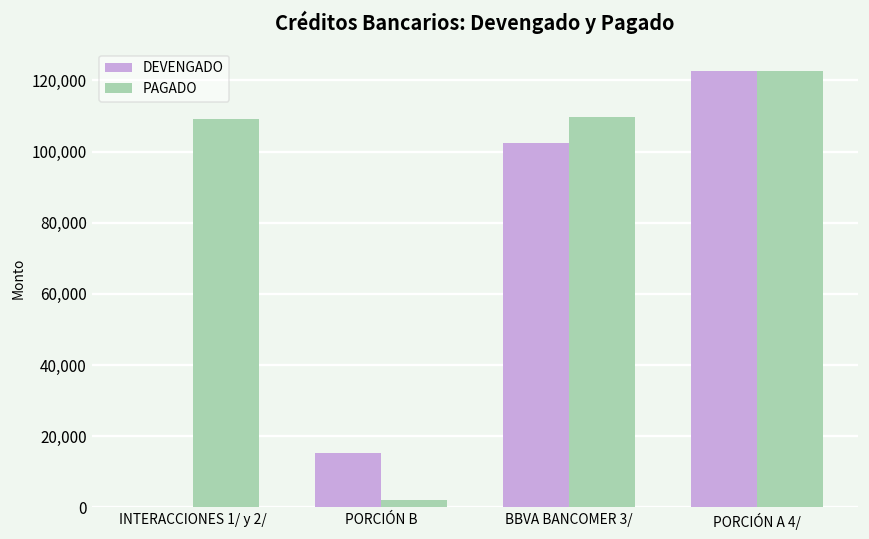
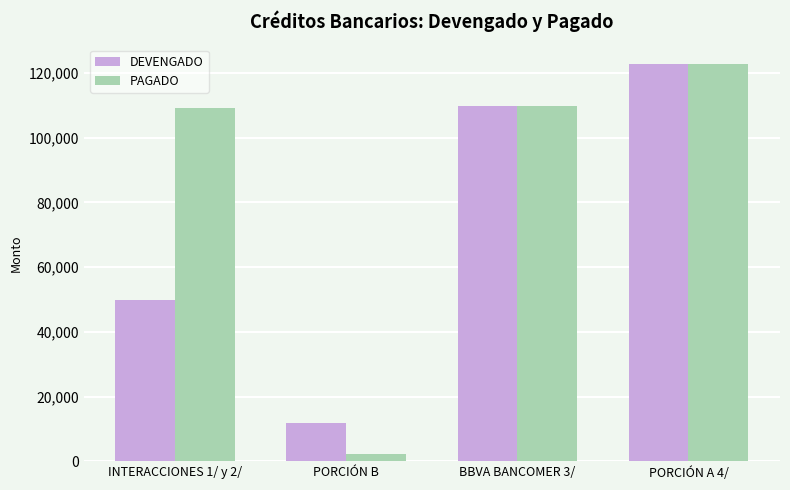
  {
    "DEVENGADO": {
-     "INTERACCIONES 1/ y 2/": "0",
-     "PORCIÓN B": "15,000",
-     "BBVA BANCOMER 3/": "103,000",
+     "INTERACCIONES 1/ y 2/": "50,000",
+     "PORCIÓN B": "12,000",
+     "BBVA BANCOMER 3/": "110,000",
      "PORCIÓN A 4/": "123,000"
    },
    "PAGADO": {
      "INTERACCIONES 1/ y 2/": "109,000",
      "PORCIÓN B": "2,000",
      "BBVA BANCOMER 3/": "110,000",
      "PORCIÓN A 4/": "123,000"
    }
  }
